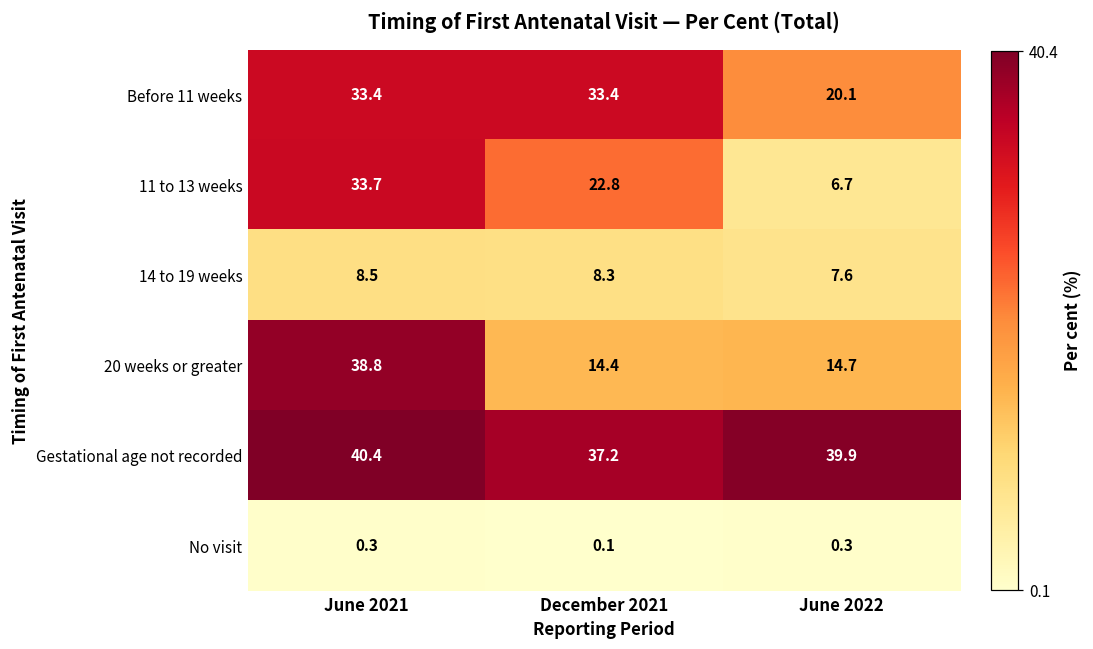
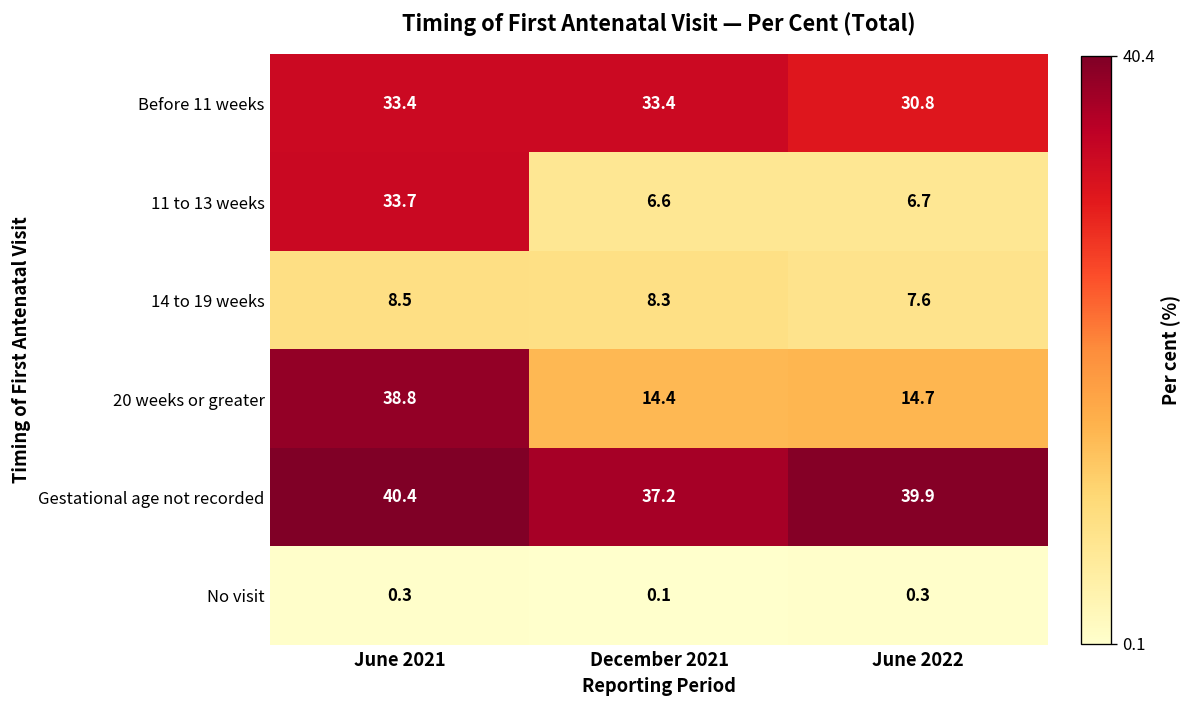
  {
    "Before 11 weeks": {
      "June 2021": 33.4,
      "December 2021": 33.4,
-     "June 2022": 20.1
+     "June 2022": 30.8
    },
    "11 to 13 weeks": {
      "June 2021": 33.7,
-     "December 2021": 22.8,
+     "December 2021": 6.6,
      "June 2022": 6.7
    },
    "14 to 19 weeks": {
      "June 2021": 8.5,
      "December 2021": 8.3,
      "June 2022": 7.6
    },
    "20 weeks or greater": {
      "June 2021": 38.8,
      "December 2021": 14.4,
      "June 2022": 14.7
    },
    "Gestational age not recorded": {
      "June 2021": 40.4,
      "December 2021": 37.2,
      "June 2022": 39.9
    },
    "No visit": {
      "June 2021": 0.3,
      "December 2021": 0.1,
      "June 2022": 0.3
    }
  }
